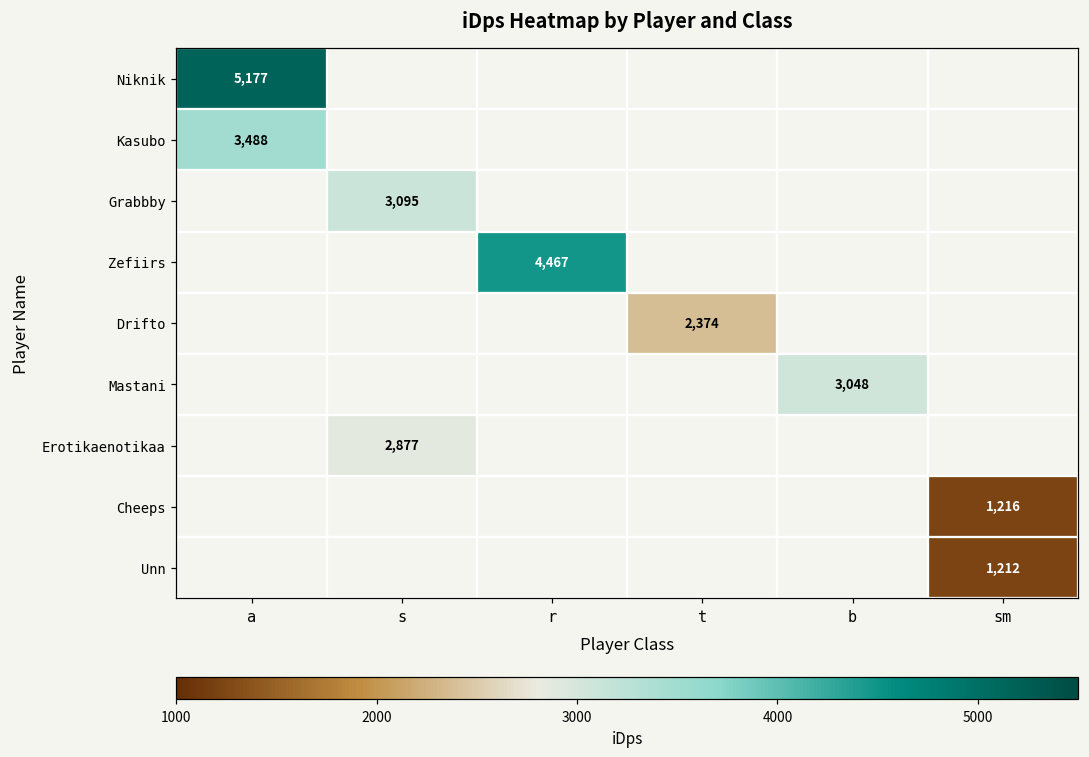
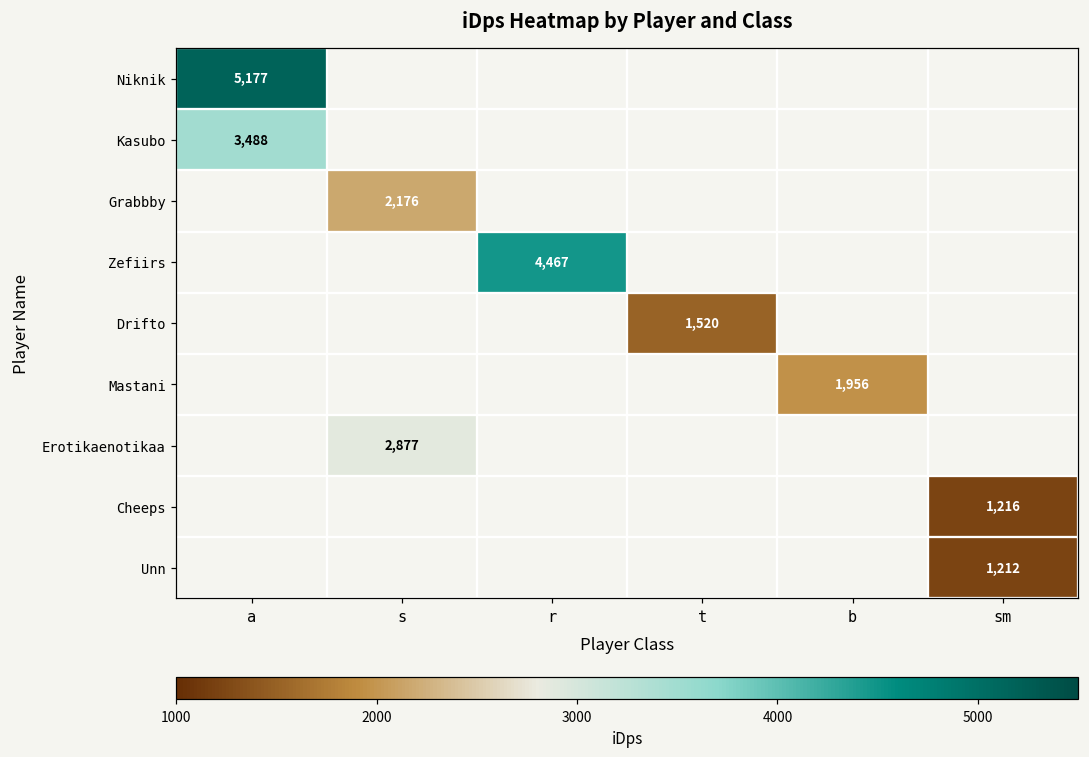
  {
    "Niknik": {
      "a": "5,177"
    },
    "Kasubo": {
      "a": "3,488"
    },
    "Grabbby": {
-     "s": "3,095"
+     "s": "2,176"
    },
    "Zefiirs": {
      "r": "4,467"
    },
    "Drifto": {
-     "t": "2,374"
+     "t": "1,520"
    },
    "Mastani": {
-     "b": "3,048"
+     "b": "1,956"
    },
    "Erotikaenotikaa": {
      "s": "2,877"
    },
    "Cheeps": {
      "sm": "1,216"
    },
    "Unn": {
      "sm": "1,212"
    }
  }
